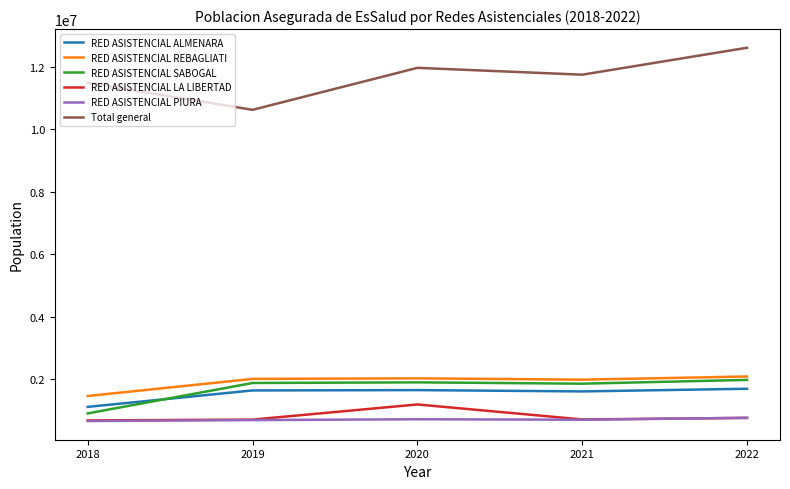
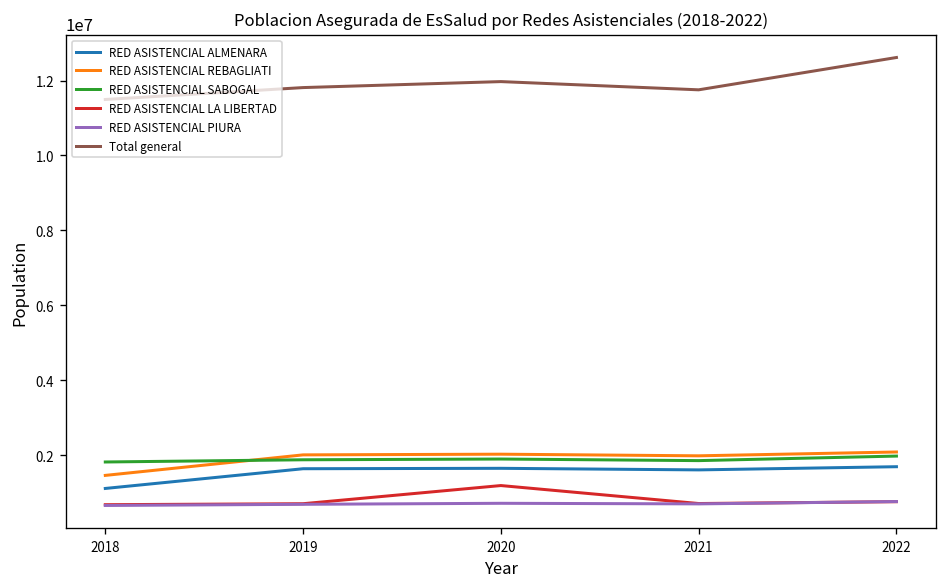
  {
    "RED ASISTENCIAL ALMENARA": {
      "2018": 1100000,
      "2019": 1600000,
      "2020": 1600000,
      "2021": 1600000,
      "2022": 1700000
    },
    "RED ASISTENCIAL REBAGLIATI": {
      "2018": 1500000,
      "2019": 2000000,
      "2020": 2000000,
      "2021": 2000000,
      "2022": 2100000
    },
    "RED ASISTENCIAL SABOGAL": {
-     "2018": 900000,
+     "2018": 1800000,
      "2019": 1900000,
      "2020": 1900000,
      "2021": 1900000,
      "2022": 2000000
    },
    "RED ASISTENCIAL LA LIBERTAD": {
      "2020": 1200000
    },
    "RED ASISTENCIAL PIURA": {
      "2020": 700000
    },
    "Total general": {
-     "2019": 10600000,
+     "2019": 11800000,
      "2020": 12000000,
      "2021": 11800000,
      "2022": 12600000
    }
  }
